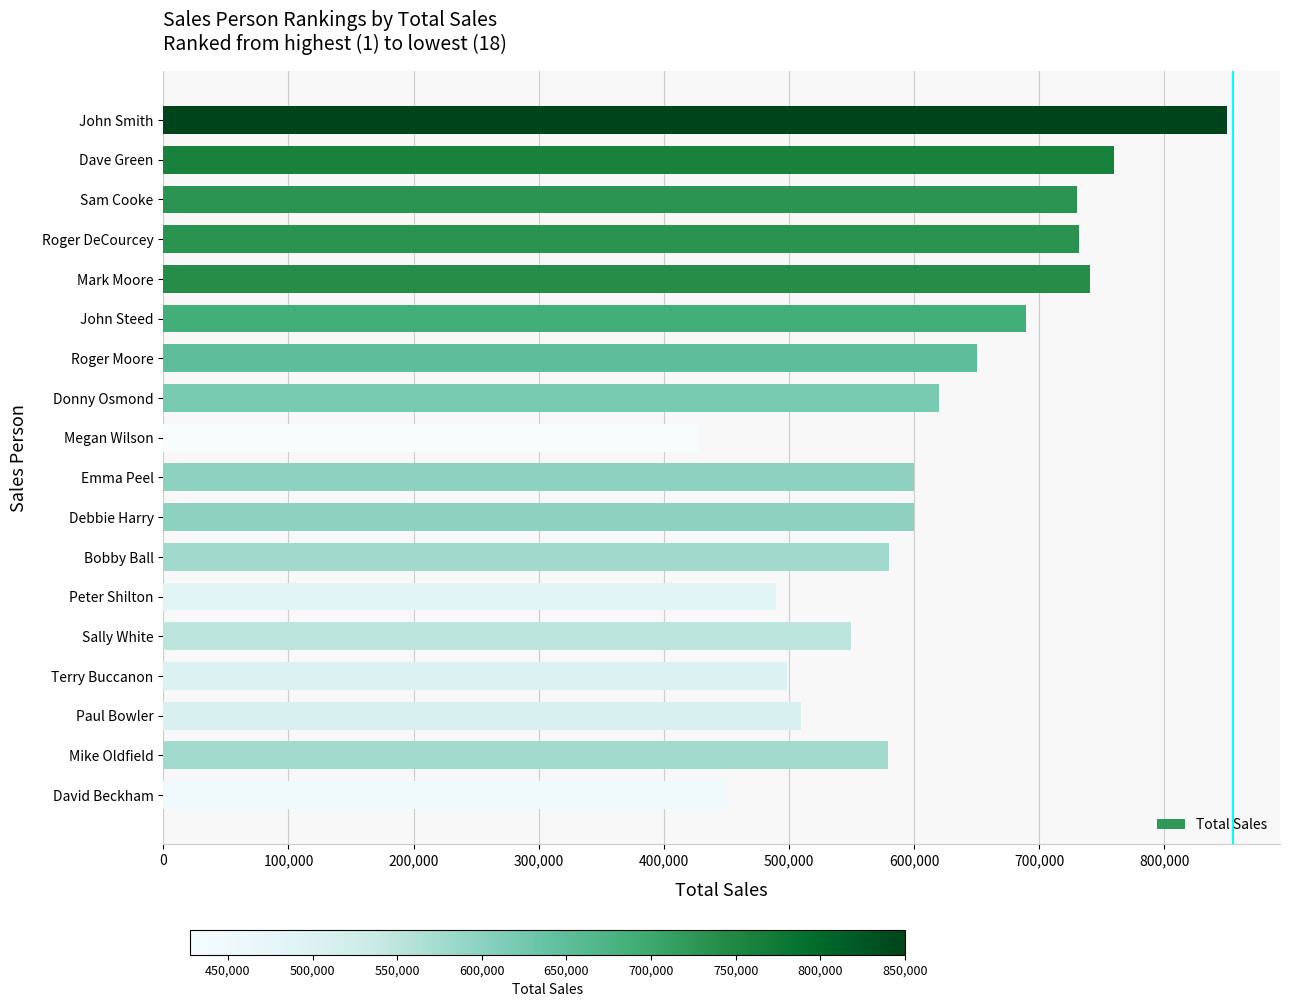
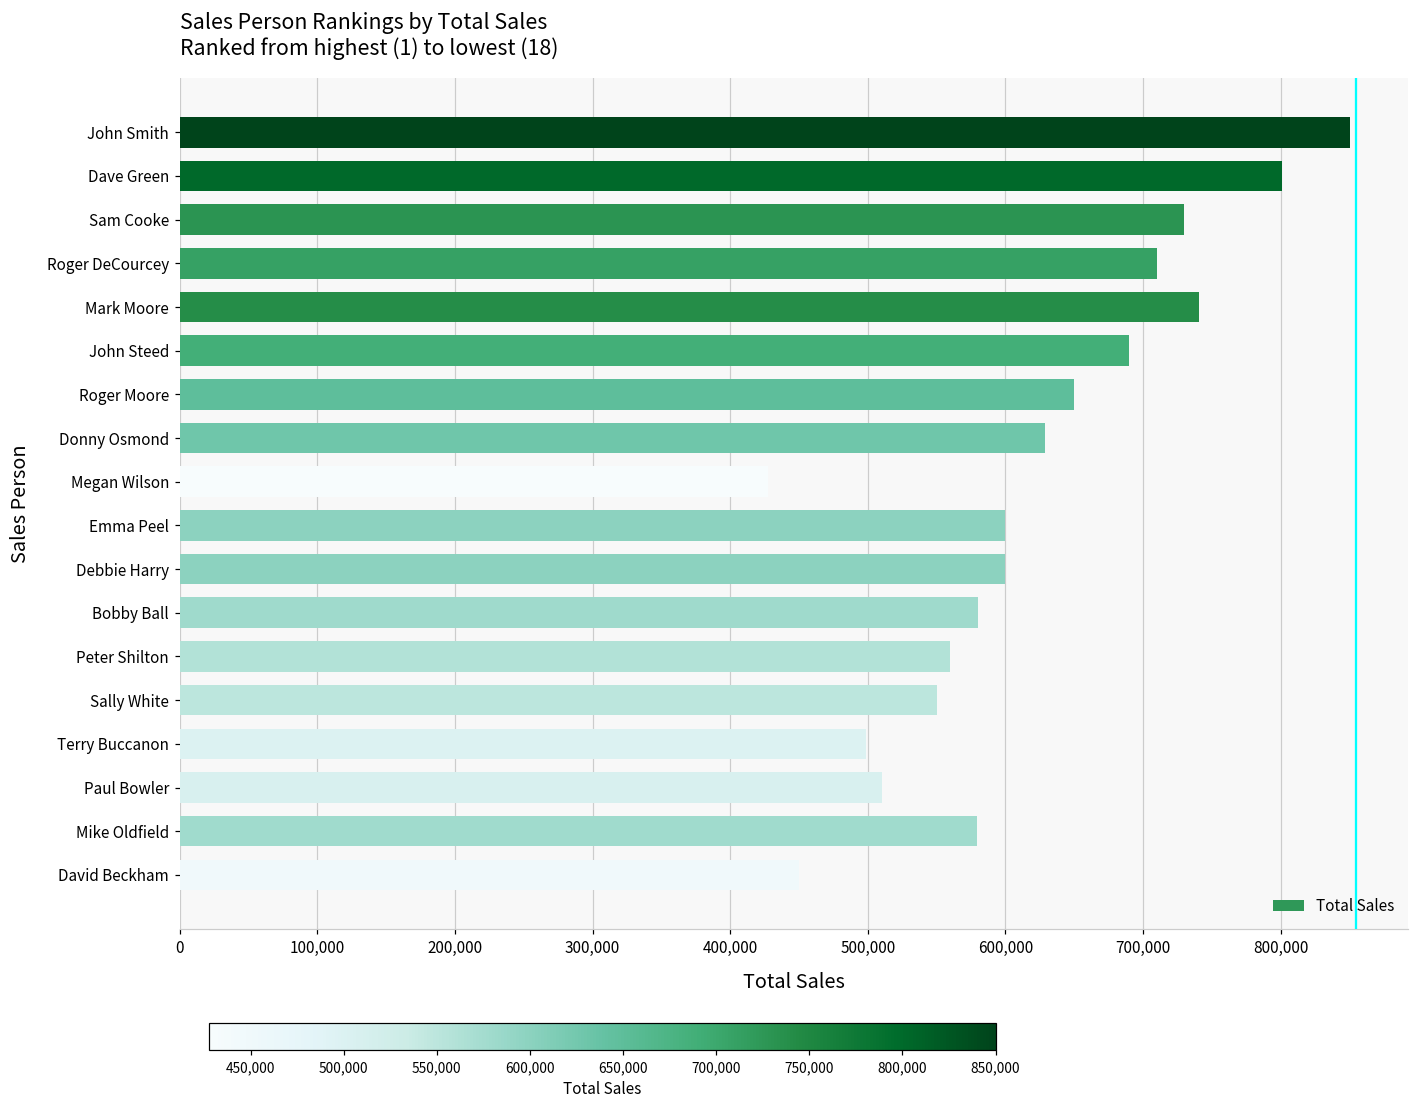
  {
    "John Smith": "850,000",
-   "Dave Green": "760,000",
+   "Dave Green": "801,000",
    "Sam Cooke": "730,000",
-   "Roger DeCourcey": "732,000",
+   "Roger DeCourcey": "710,000",
    "Mark Moore": "741,000",
    "John Steed": "690,000",
    "Roger Moore": "650,000",
-   "Donny Osmond": "620,000",
+   "Donny Osmond": "629,000",
    "Megan Wilson": "428,000",
    "Emma Peel": "600,000",
    "Debbie Harry": "600,000",
    "Bobby Ball": "580,000",
-   "Peter Shilton": "490,000",
+   "Peter Shilton": "560,000",
    "Sally White": "550,000",
    "Terry Buccanon": "499,000",
    "Paul Bowler": "510,000",
    "Mike Oldfield": "579,000",
    "David Beckham": "450,000"
  }
